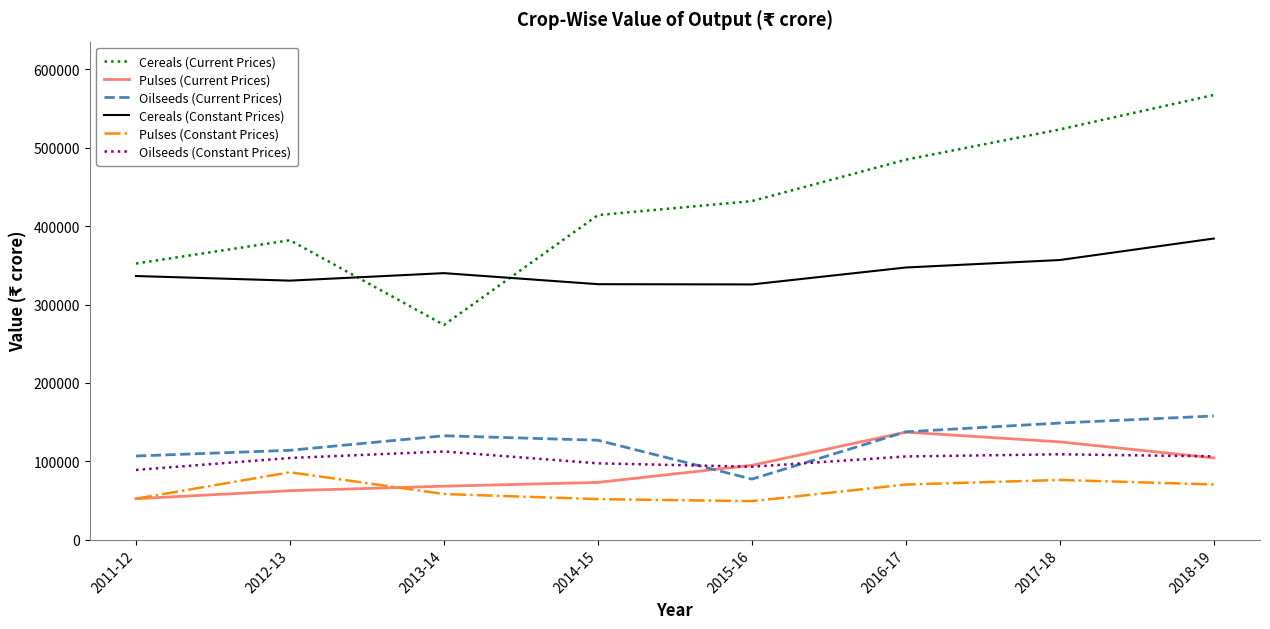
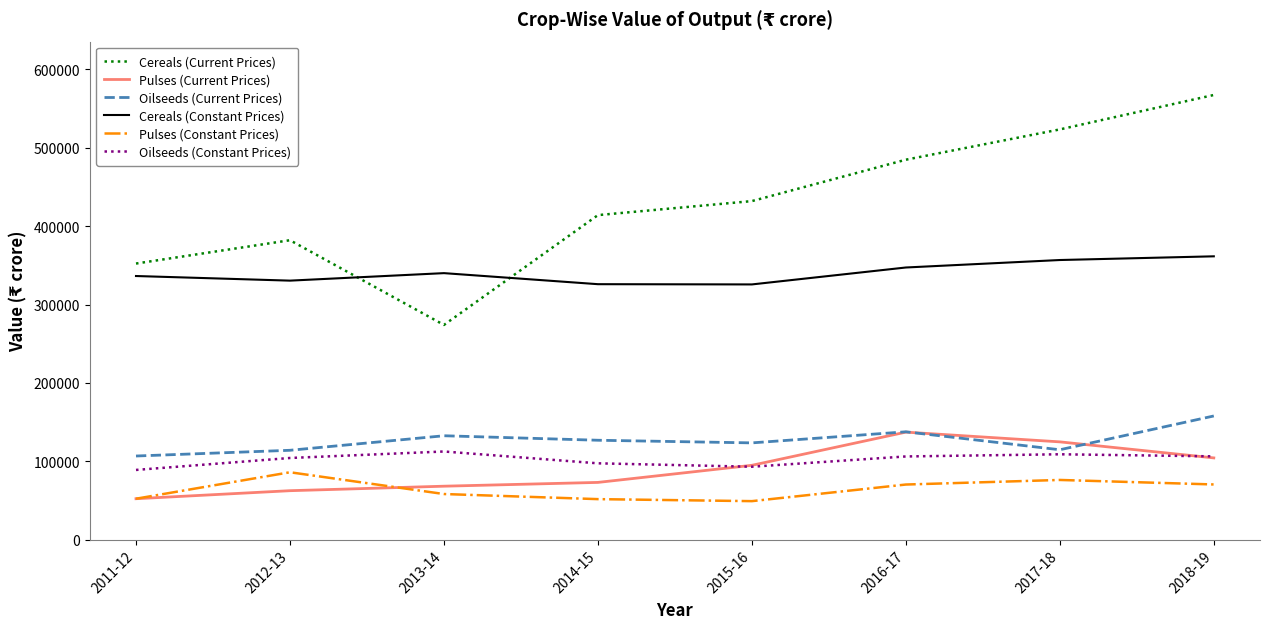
  {
    "Cereals (Current Prices)": {
      "2011-12": 350000,
      "2012-13": 380000,
      "2013-14": 270000,
      "2014-15": 410000,
      "2015-16": 430000,
      "2016-17": 480000,
      "2017-18": 520000,
      "2018-19": 570000
    },
    "Pulses (Current Prices)": {
      "2012-13": 60000,
      "2013-14": 70000,
      "2014-15": 70000,
      "2017-18": 120000
    },
    "Oilseeds (Current Prices)": {
      "2011-12": 110000,
      "2012-13": 110000,
      "2013-14": 130000,
      "2014-15": 130000,
-     "2015-16": 80000,
-     "2017-18": 150000,
+     "2015-16": 120000,
+     "2017-18": 110000,
      "2018-19": 160000
    },
    "Cereals (Constant Prices)": {
      "2011-12": 340000,
      "2012-13": 330000,
      "2013-14": 340000,
      "2014-15": 330000,
      "2015-16": 330000,
      "2016-17": 350000,
      "2017-18": 360000,
-     "2018-19": 380000
+     "2018-19": 360000
    },
    "Pulses (Constant Prices)": {
      "2012-13": 90000,
      "2013-14": 60000,
      "2014-15": 50000,
      "2015-16": 50000,
      "2016-17": 70000,
      "2017-18": 80000,
      "2018-19": 70000
    },
    "Oilseeds (Constant Prices)": {
      "2011-12": 90000,
      "2012-13": 100000,
      "2013-14": 110000,
      "2014-15": 100000,
      "2016-17": 110000,
      "2017-18": 110000
    }
  }
